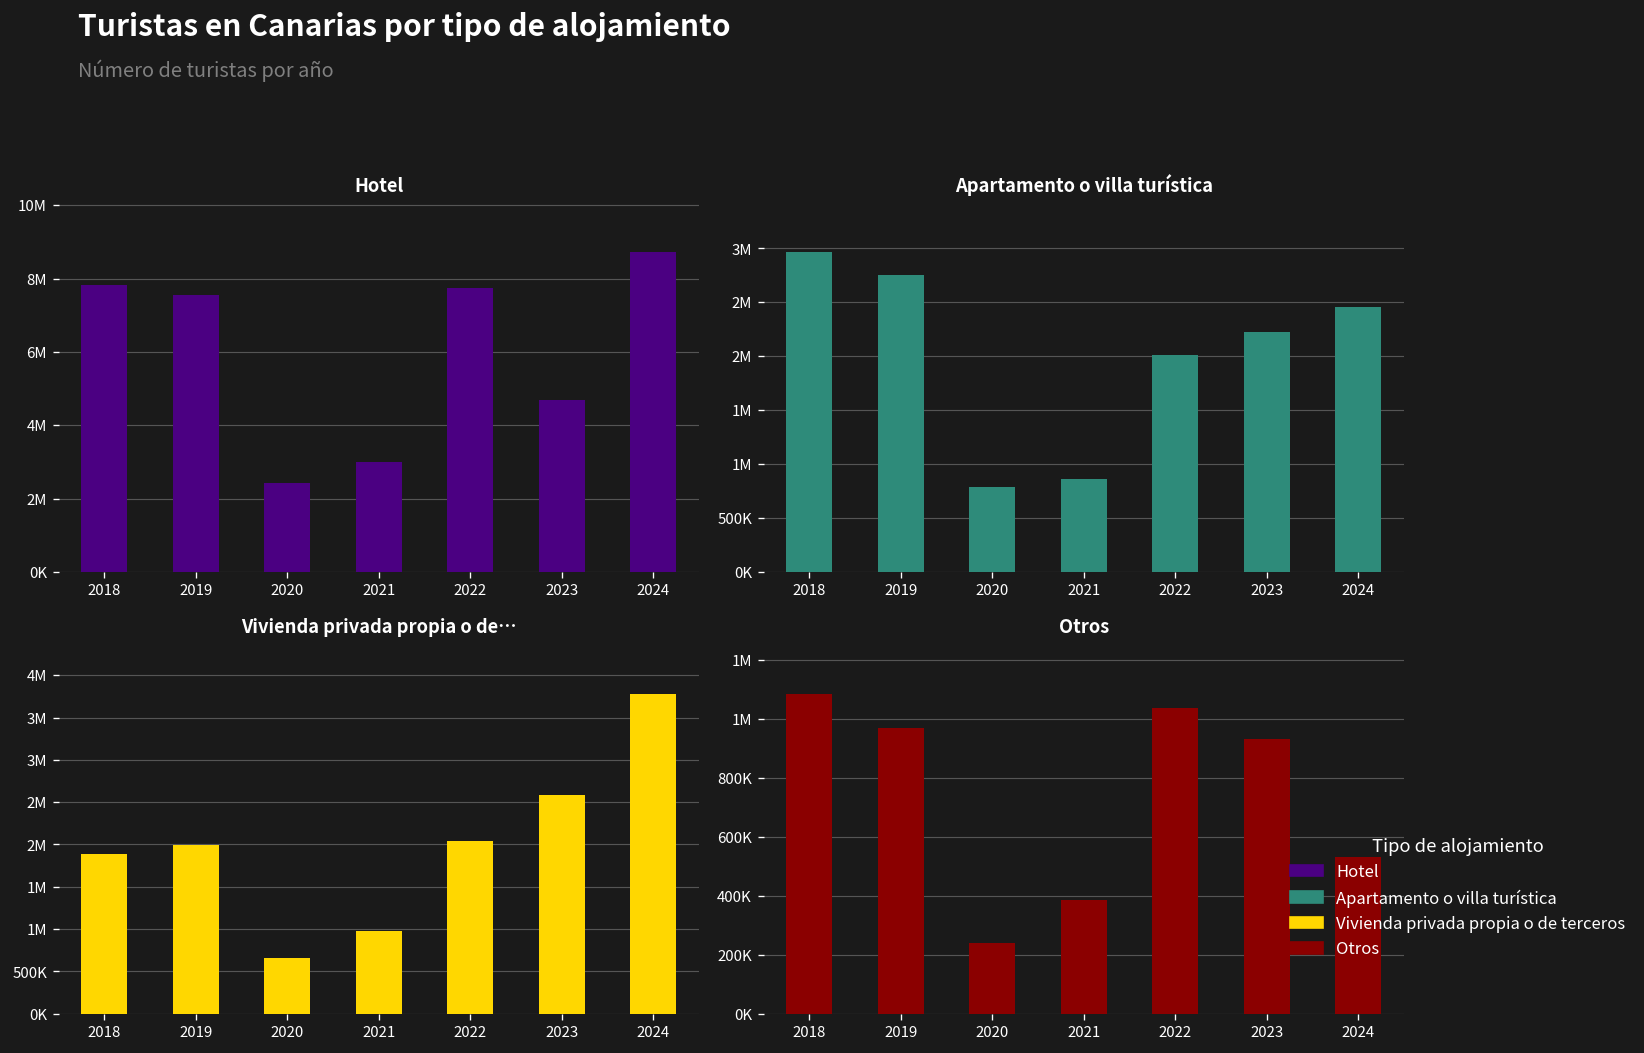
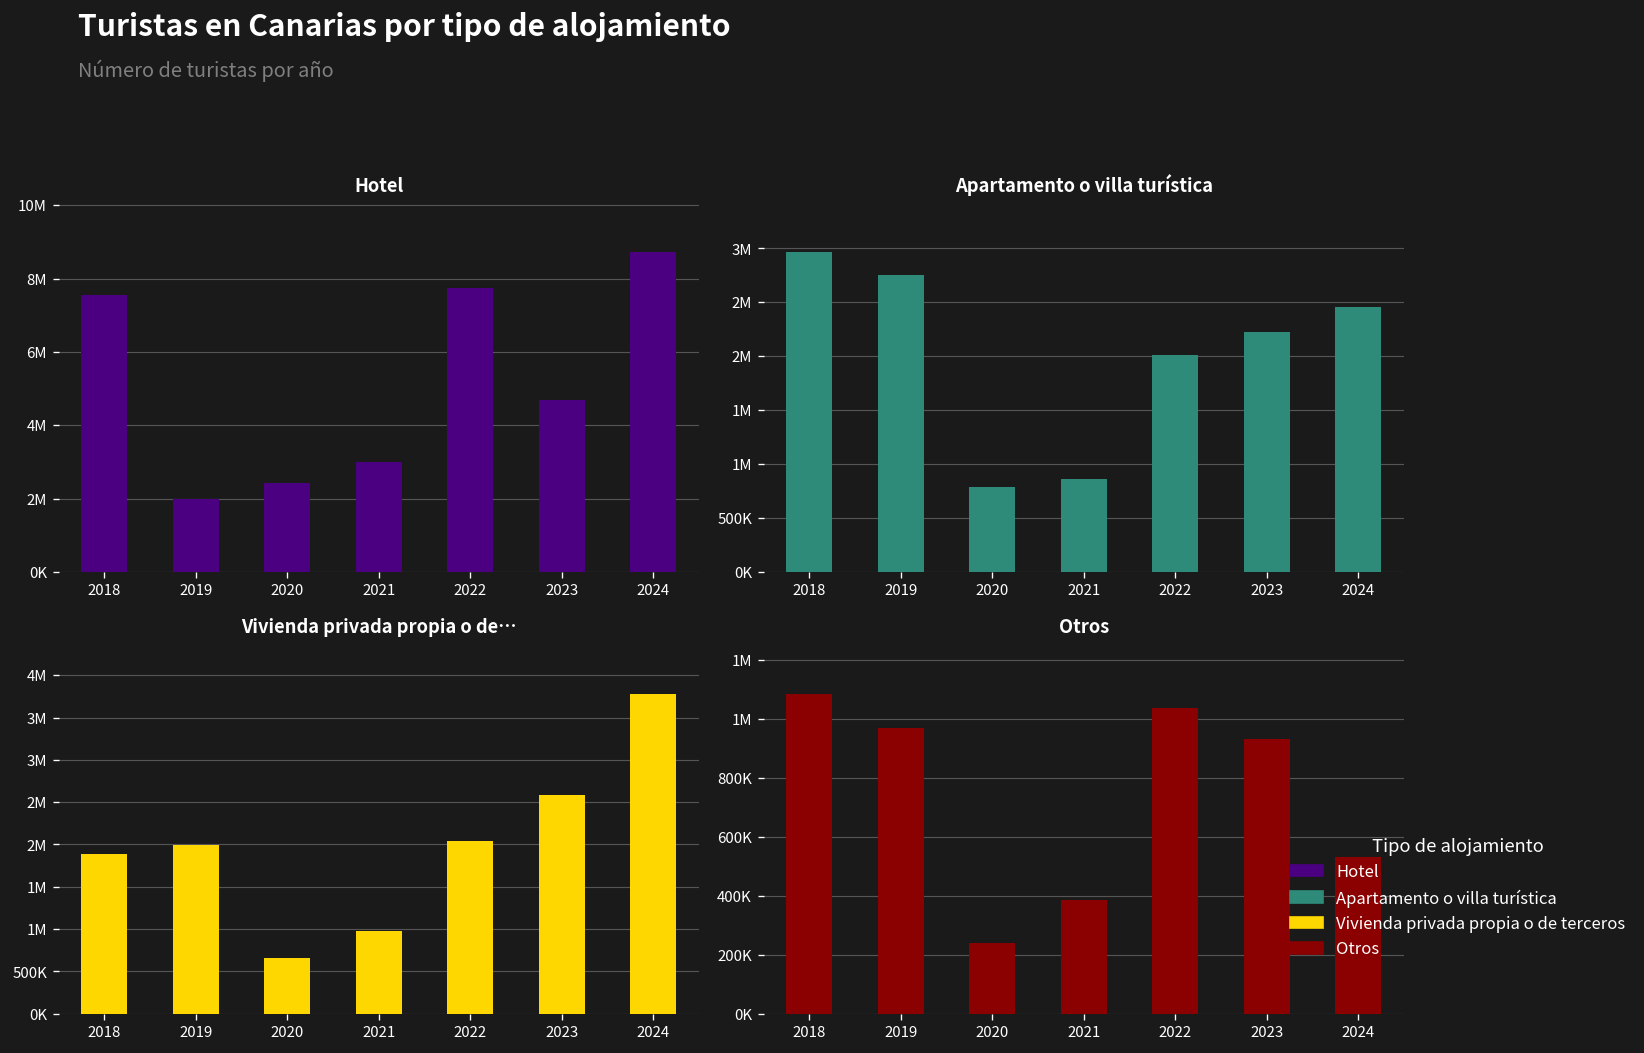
  {
    "Hotel": {
-     "2018": 7800000,
-     "2019": 7600000,
+     "2018": 7600000,
+     "2019": 2000000,
      "2020": 2400000,
      "2021": 3000000,
      "2022": 7700000,
      "2023": 4700000,
      "2024": 8700000
    }
  }
